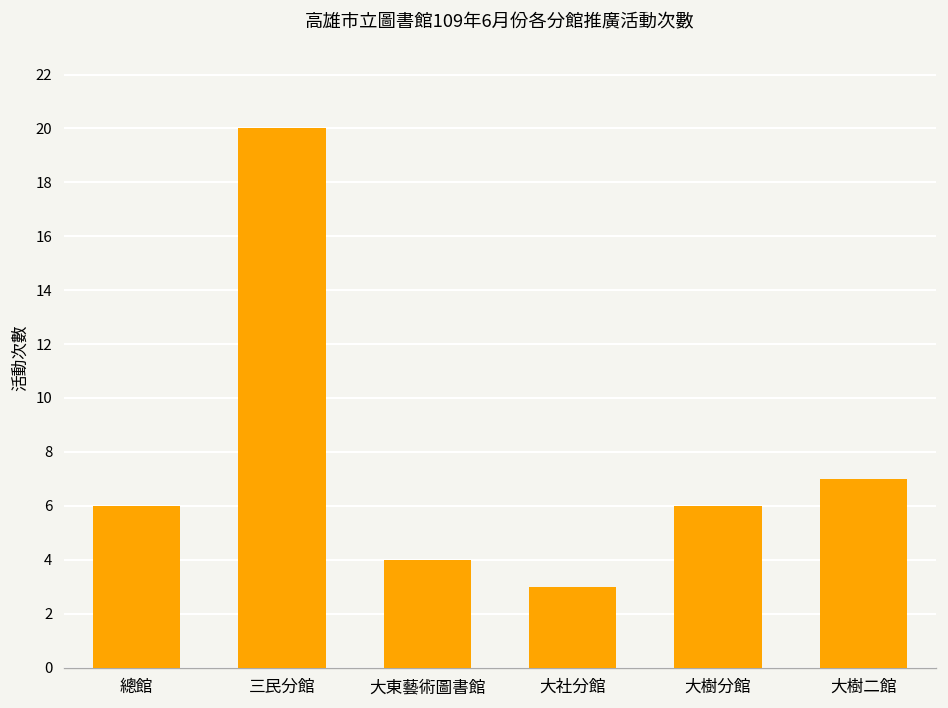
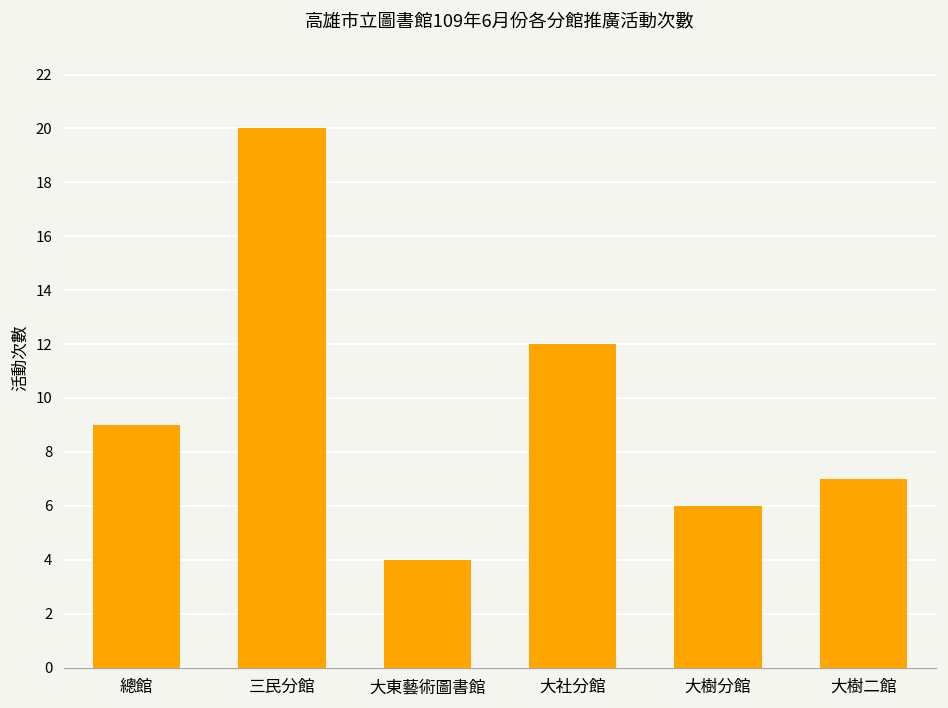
  {
-   "總館": 6,
+   "總館": 9,
    "三民分館": 20,
    "大東藝術圖書館": 4,
-   "大社分館": 3,
+   "大社分館": 12,
    "大樹分館": 6,
    "大樹二館": 7
  }
